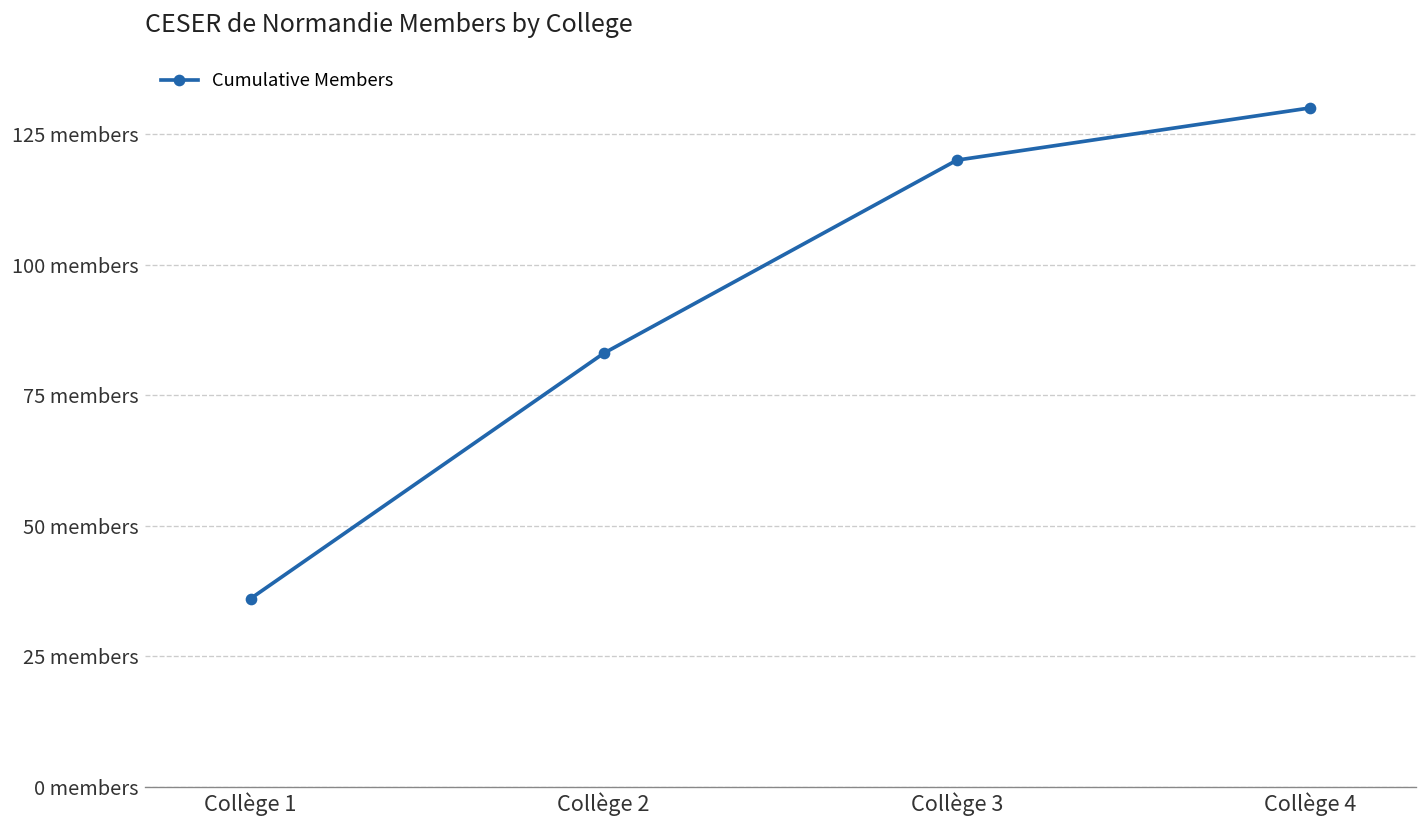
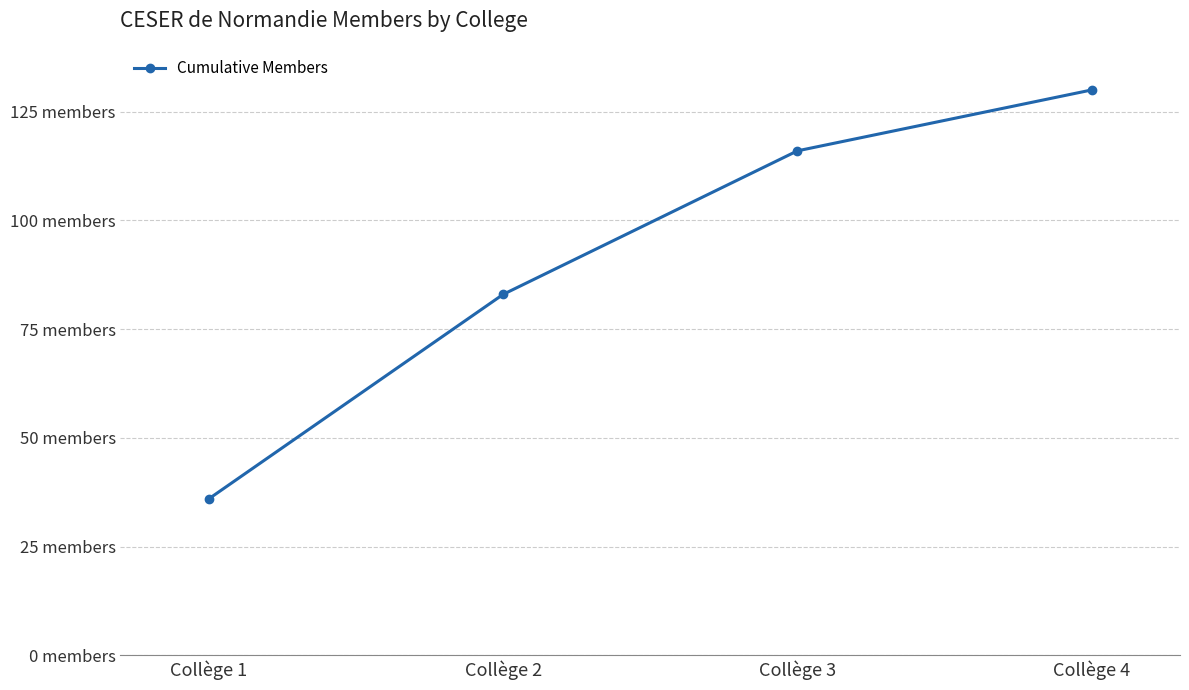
  {
    "Collège 1": "36 members",
    "Collège 2": "83 members",
-   "Collège 3": "120 members",
+   "Collège 3": "116 members",
    "Collège 4": "130 members"
  }
